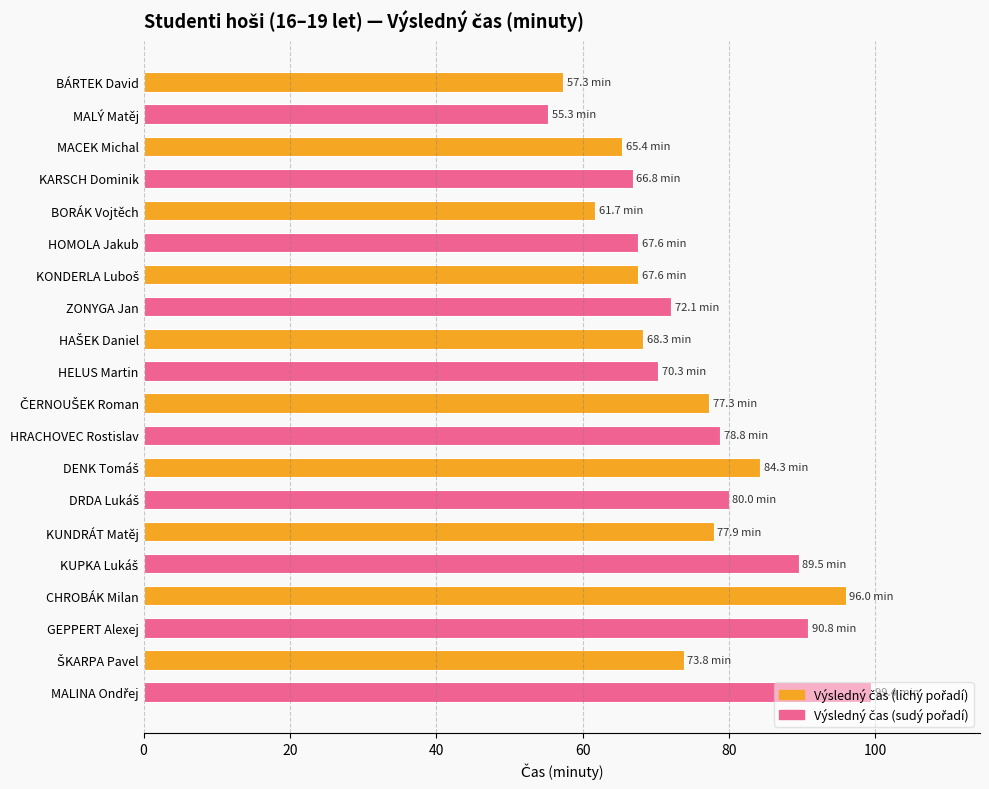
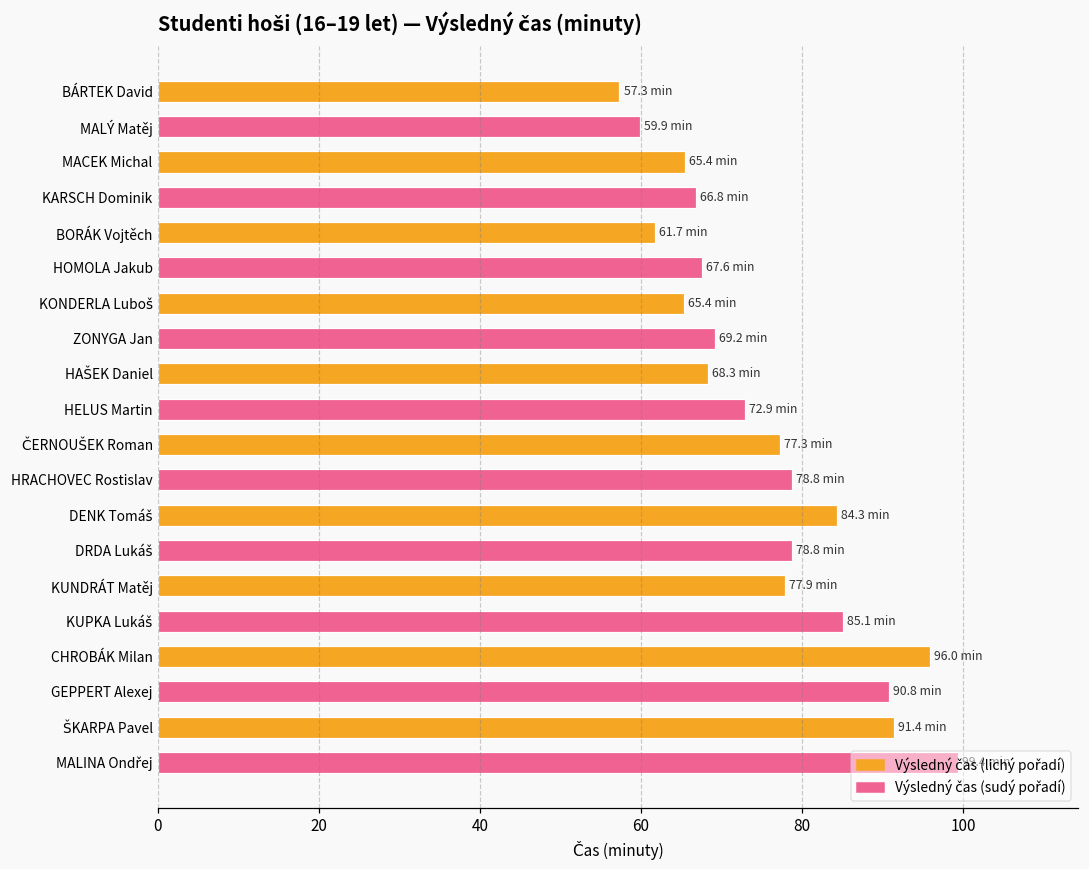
  {
    "BÁRTEK David": 57.3,
-   "MALÝ Matěj": 55.3,
+   "MALÝ Matěj": 59.9,
    "MACEK Michal": 65.4,
    "KARSCH Dominik": 66.8,
    "BORÁK Vojtěch": 61.7,
    "HOMOLA Jakub": 67.6,
-   "KONDERLA Luboš": 67.6,
-   "ZONYGA Jan": 72.1,
+   "KONDERLA Luboš": 65.4,
+   "ZONYGA Jan": 69.2,
    "HAŠEK Daniel": 68.3,
-   "HELUS Martin": 70.3,
+   "HELUS Martin": 72.9,
    "ČERNOUŠEK Roman": 77.3,
    "HRACHOVEC Rostislav": 78.8,
    "DENK Tomáš": 84.3,
-   "DRDA Lukáš": 80.0,
+   "DRDA Lukáš": 78.8,
    "KUNDRÁT Matěj": 77.9,
-   "KUPKA Lukáš": 89.5,
+   "KUPKA Lukáš": 85.1,
    "CHROBÁK Milan": 96.0,
    "GEPPERT Alexej": 90.8,
-   "ŠKARPA Pavel": 73.8
+   "ŠKARPA Pavel": 91.4
  }
